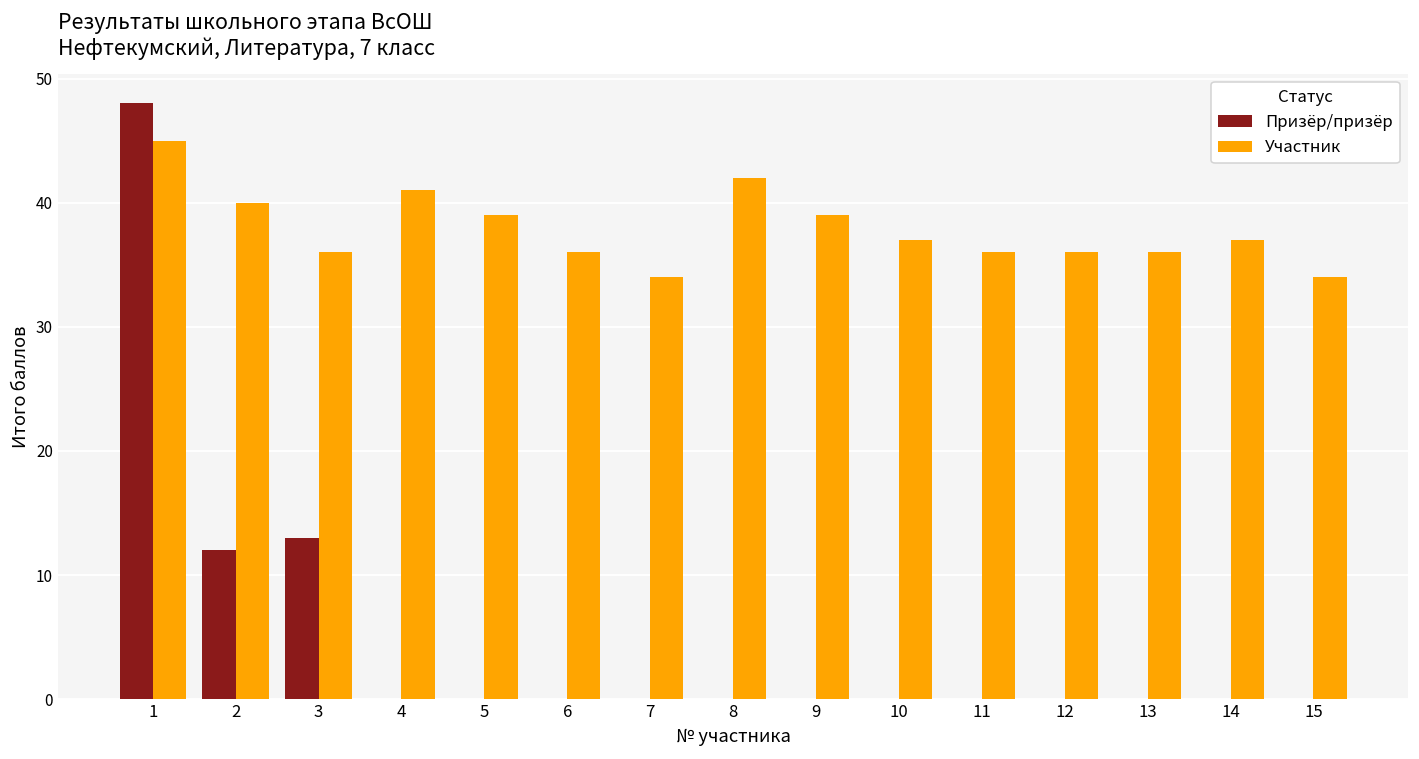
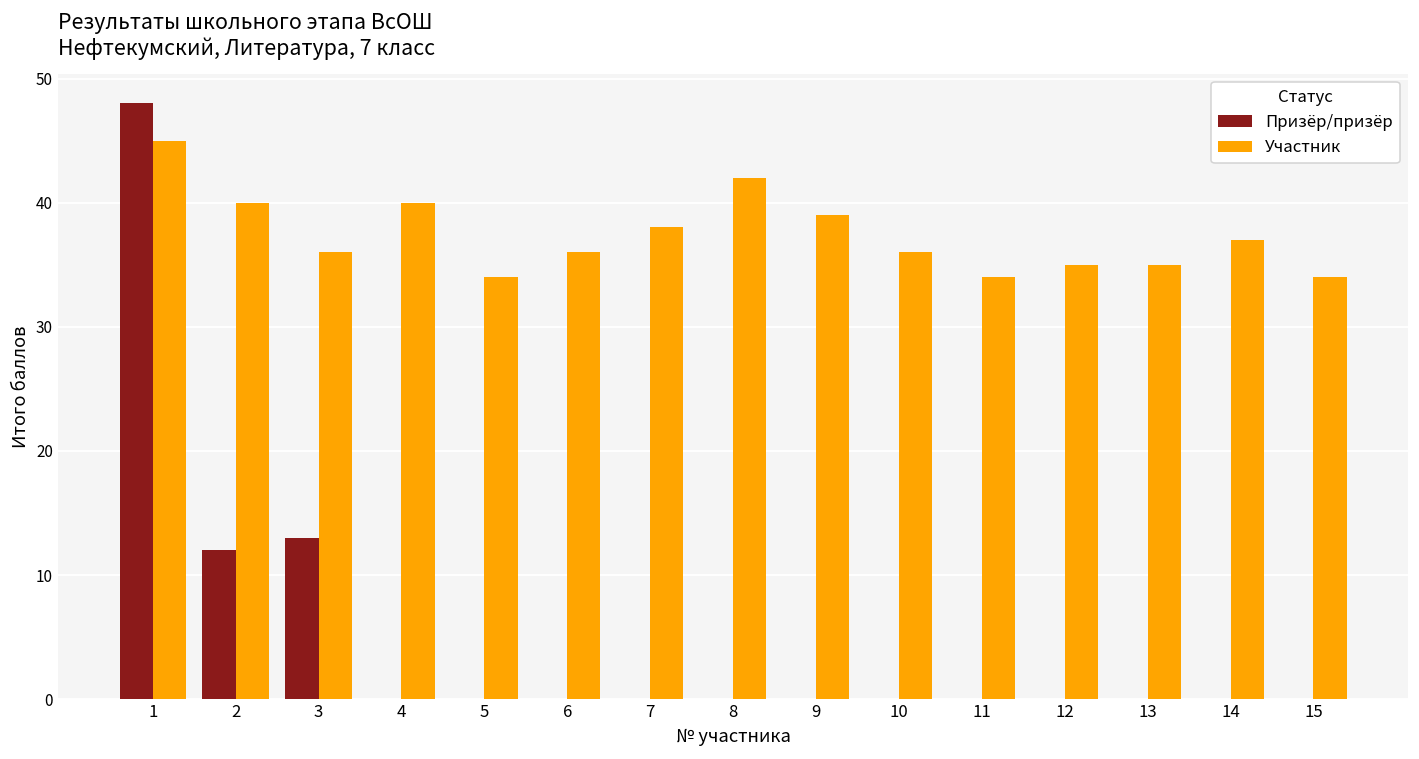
  {
    "Призёр/призёр": {
      "1": 48,
      "2": 12,
      "3": 13,
      "4": 0,
      "5": 0,
      "6": 0,
      "7": 0,
      "8": 0,
      "9": 0,
      "10": 0,
      "11": 0,
      "12": 0,
      "13": 0,
      "14": 0,
      "15": 0
    },
    "Участник": {
      "1": 45,
      "2": 40,
      "3": 36,
-     "4": 41,
-     "5": 39,
+     "4": 40,
+     "5": 34,
      "6": 36,
-     "7": 34,
+     "7": 38,
      "8": 42,
      "9": 39,
-     "10": 37,
-     "11": 36,
-     "12": 36,
-     "13": 36,
+     "10": 36,
+     "11": 34,
+     "12": 35,
+     "13": 35,
      "14": 37,
      "15": 34
    }
  }
